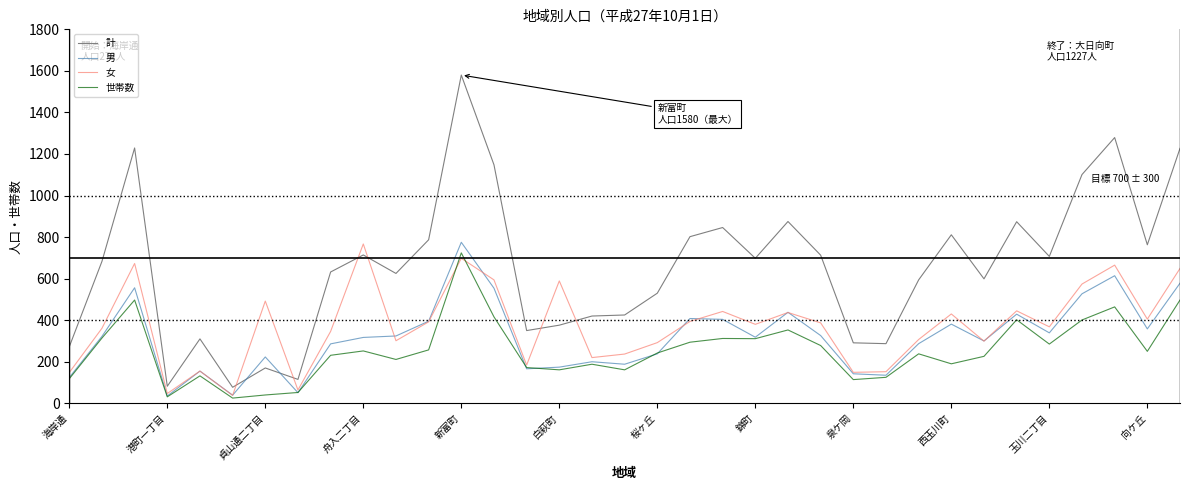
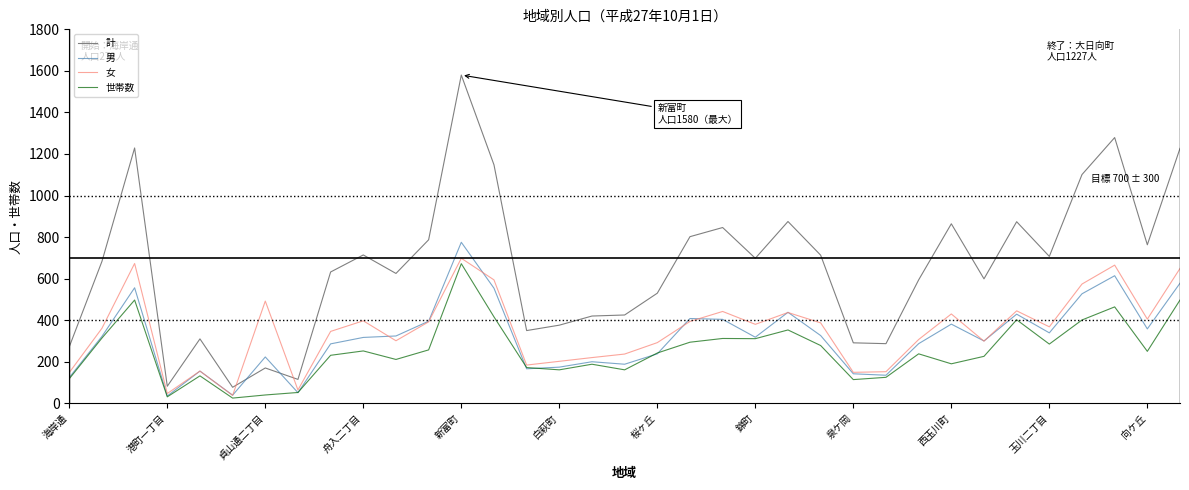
  {
    "計": {
      "海岸通": 270,
      "港町一丁目": 80,
      "貞山通二丁目": 170,
      "舟入二丁目": 710,
      "新富町": 1580,
      "白萩町": 380,
      "桜ヶ丘": 530,
      "錦町": 700,
      "泉ケ岡": 290,
-     "西玉川町": 810,
+     "西玉川町": 860,
      "玉川二丁目": 710,
      "向ケ丘": 760
    },
    "男": {
      "貞山通二丁目": 220,
      "舟入二丁目": 320,
      "新富町": 780,
      "白萩町": 170,
      "西玉川町": 380,
      "玉川二丁目": 340,
      "向ケ丘": 360
    },
    "女": {
      "海岸通": 150,
      "貞山通二丁目": 490,
-     "舟入二丁目": 770,
+     "舟入二丁目": 400,
      "新富町": 700,
-     "白萩町": 590,
+     "白萩町": 200,
      "桜ヶ丘": 290,
      "錦町": 380,
      "西玉川町": 430,
      "玉川二丁目": 370,
      "向ケ丘": 410
    },
    "世帯数": {
      "貞山通二丁目": 40,
      "舟入二丁目": 250,
-     "新富町": 720,
+     "新富町": 670,
      "白萩町": 160,
      "泉ケ岡": 110,
      "西玉川町": 190,
      "玉川二丁目": 290,
      "向ケ丘": 250
    }
  }
